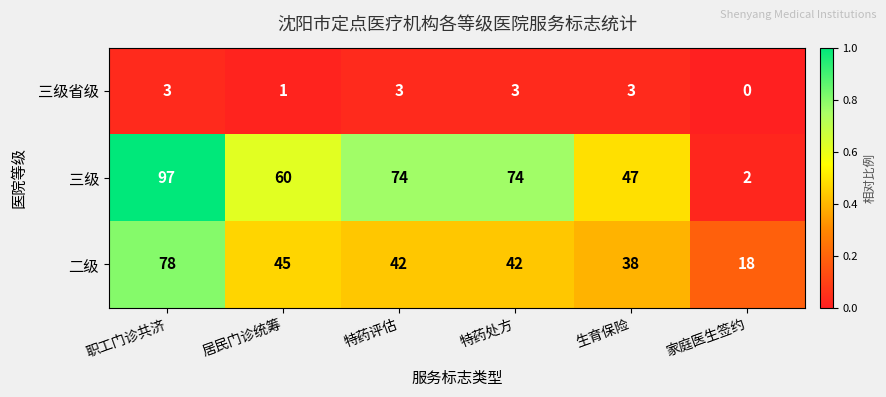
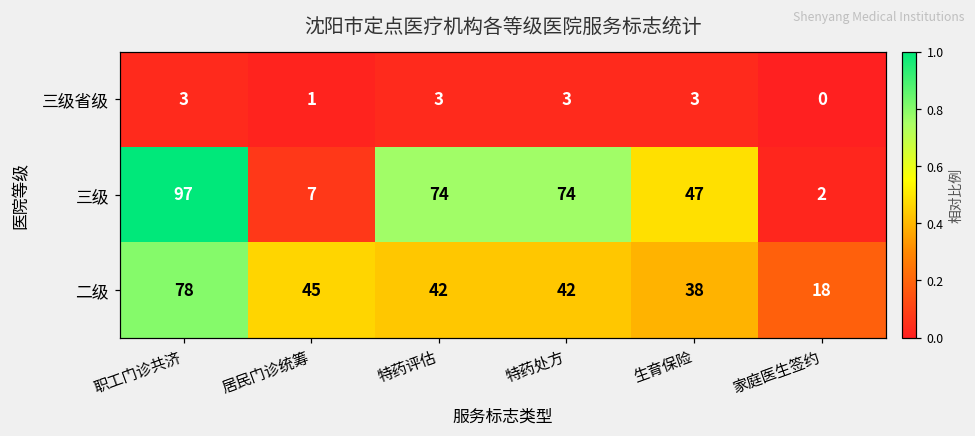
  {
    "三级省级": {
      "职工门诊共济": 3,
      "居民门诊统筹": 1,
      "特药评估": 3,
      "特药处方": 3,
      "生育保险": 3,
      "家庭医生签约": 0
    },
    "三级": {
      "职工门诊共济": 97,
-     "居民门诊统筹": 60,
+     "居民门诊统筹": 7,
      "特药评估": 74,
      "特药处方": 74,
      "生育保险": 47,
      "家庭医生签约": 2
    },
    "二级": {
      "职工门诊共济": 78,
      "居民门诊统筹": 45,
      "特药评估": 42,
      "特药处方": 42,
      "生育保险": 38,
      "家庭医生签约": 18
    }
  }
